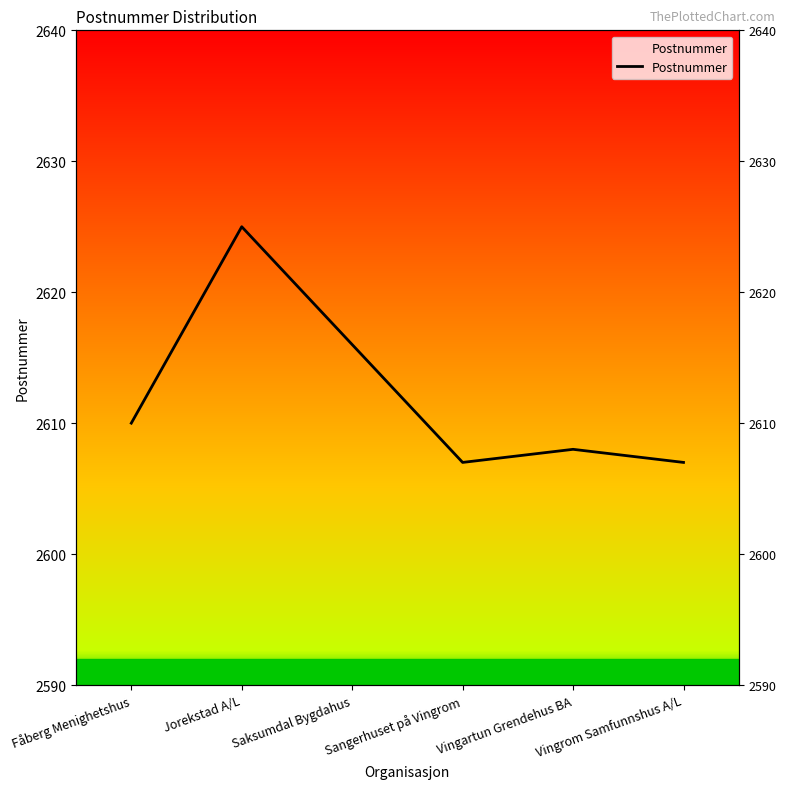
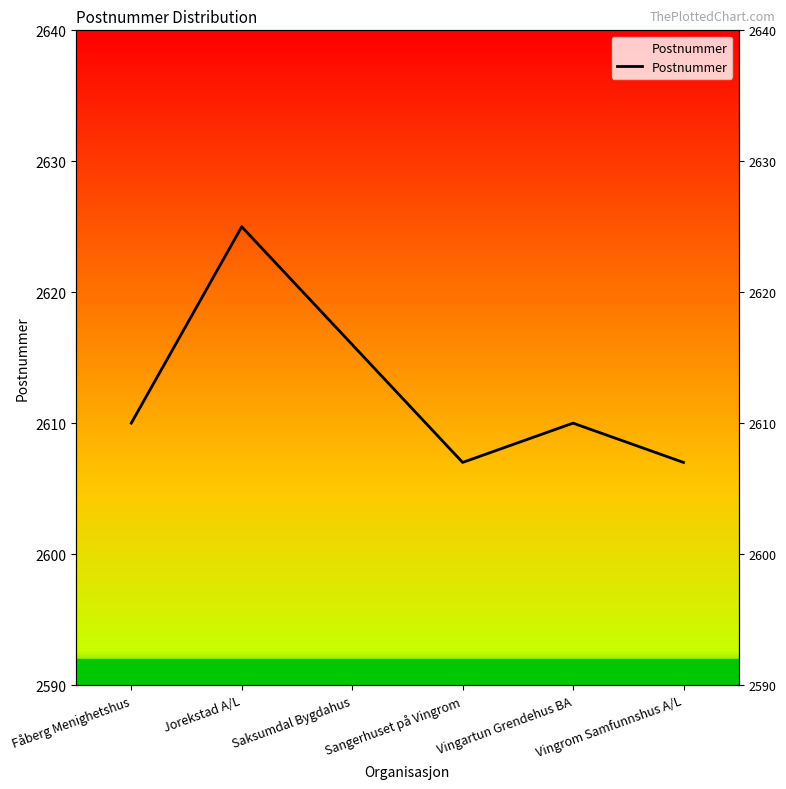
  {
    "Fåberg Menighetshus": 2610,
    "Jorekstad A/L": 2625,
    "Saksumdal Bygdahus": 2616,
    "Sangerhuset på Vingrom": 2607,
-   "Vingartun Grendehus BA": 2608,
+   "Vingartun Grendehus BA": 2610,
    "Vingrom Samfunnshus A/L": 2607
  }
